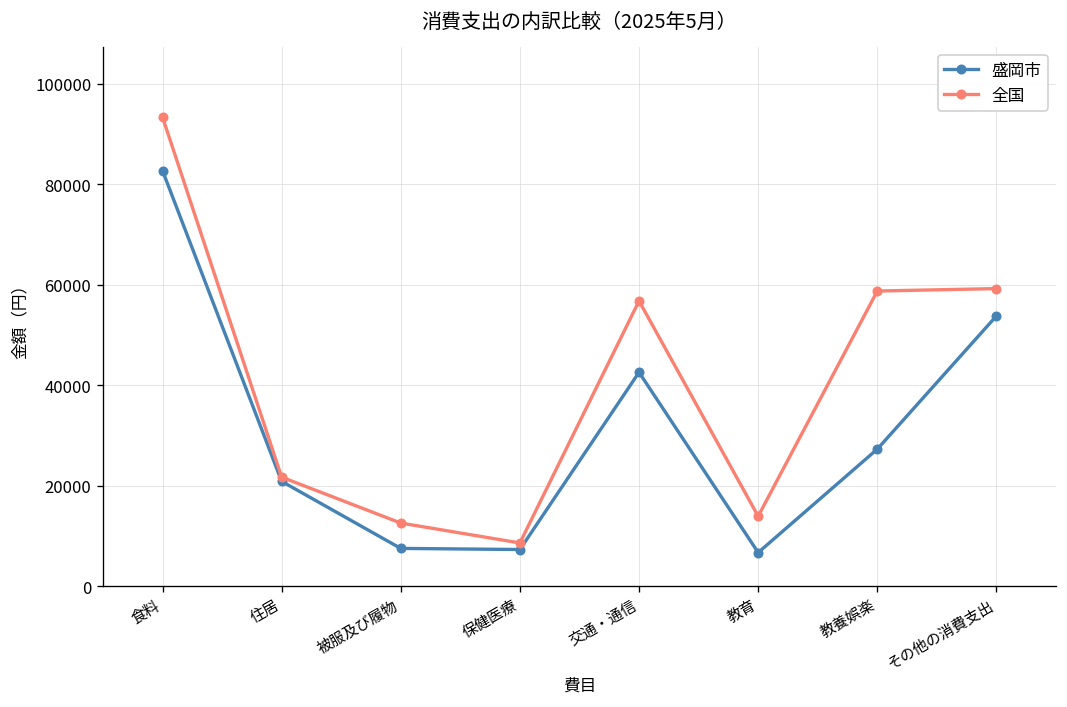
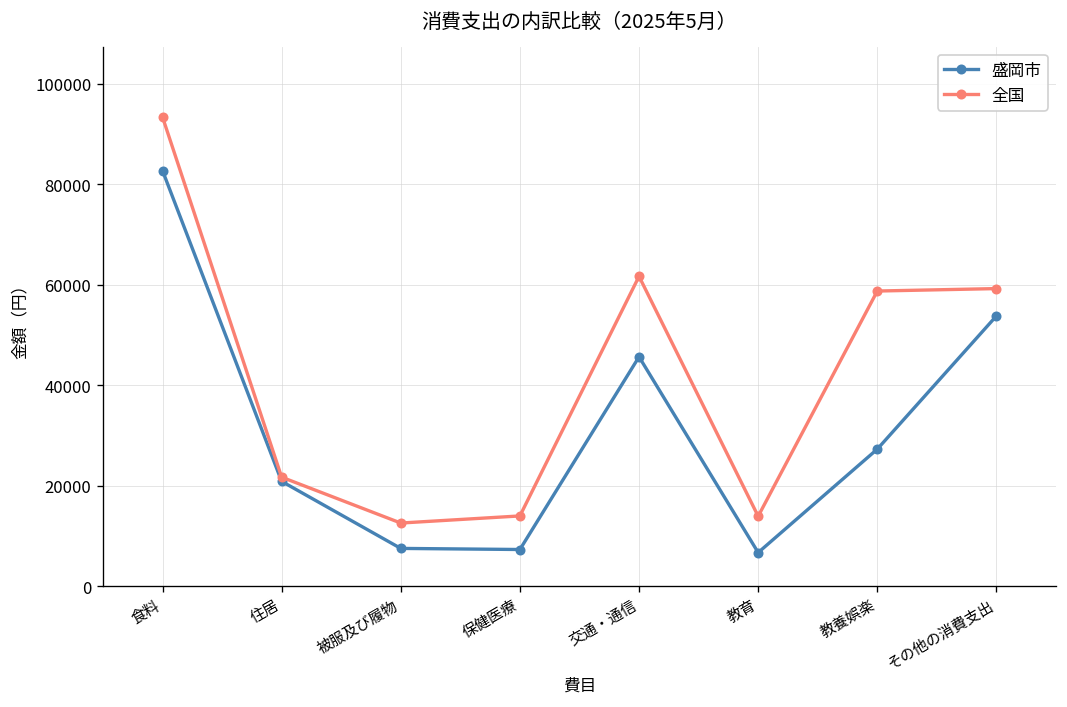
  {
    "盛岡市": {
      "食料": 83000,
      "住居": 21000,
      "被服及び履物": 8000,
      "保健医療": 7000,
-     "交通・通信": 43000,
+     "交通・通信": 46000,
      "教育": 7000,
      "教養娯楽": 27000,
      "その他の消費支出": 54000
    },
    "全国": {
      "食料": 93000,
      "住居": 22000,
      "被服及び履物": 13000,
-     "保健医療": 9000,
-     "交通・通信": 57000,
+     "保健医療": 14000,
+     "交通・通信": 62000,
      "教育": 14000,
      "教養娯楽": 59000,
      "その他の消費支出": 59000
    }
  }
